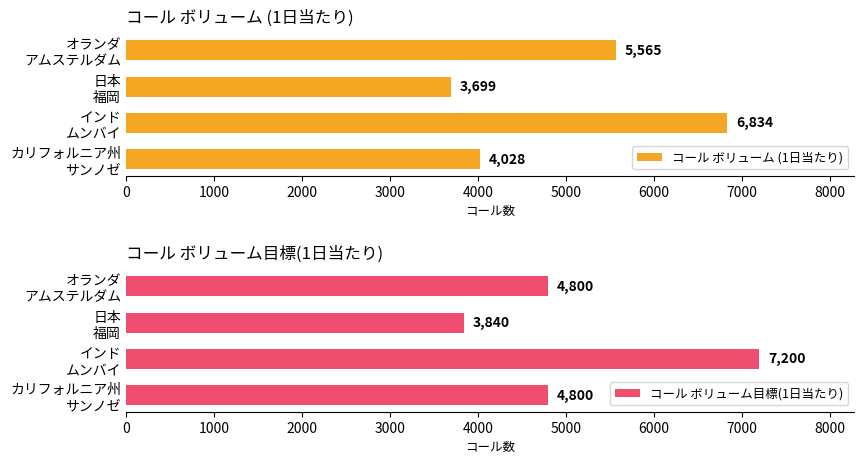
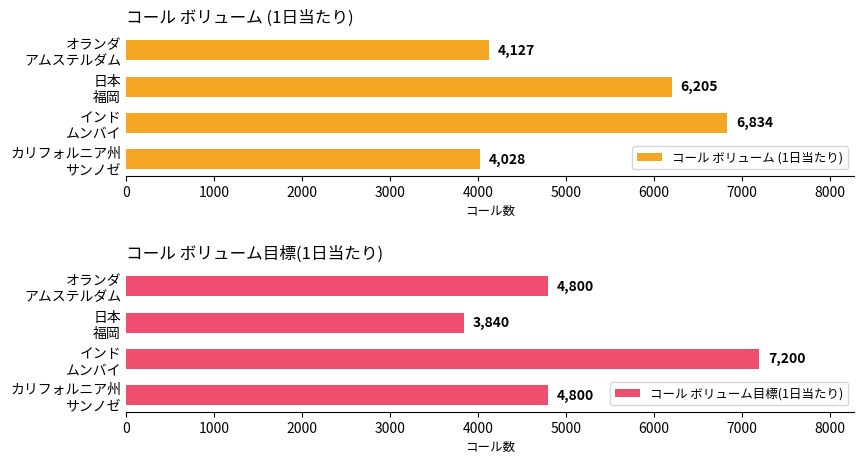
  {
    "コール ボリューム (1日当たり)": {
-     "オランダ アムステルダム": "5,565",
-     "日本 福岡": "3,699",
+     "オランダ アムステルダム": "4,127",
+     "日本 福岡": "6,205",
      "インド ムンバイ": "6,834",
      "カリフォルニア州 サンノゼ": "4,028"
    },
    "コール ボリューム目標(1日当たり)": {
      "オランダ アムステルダム": "4,800",
      "日本 福岡": "3,840",
      "インド ムンバイ": "7,200",
      "カリフォルニア州 サンノゼ": "4,800"
    }
  }
